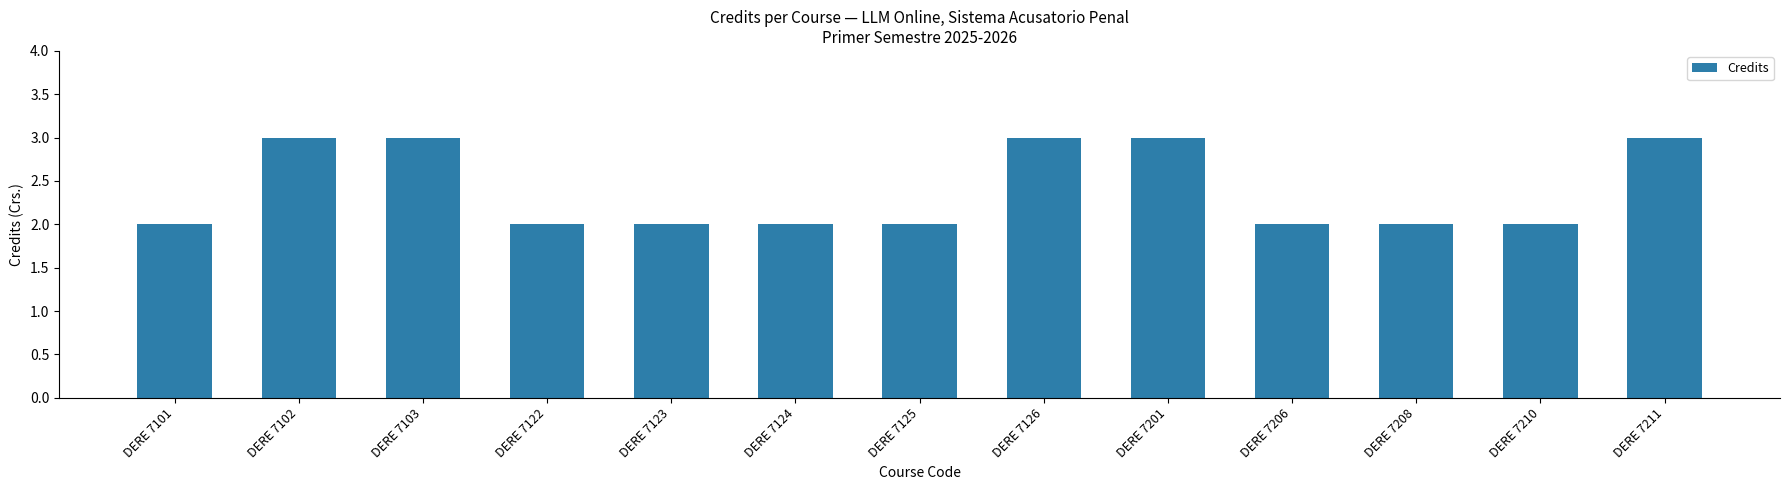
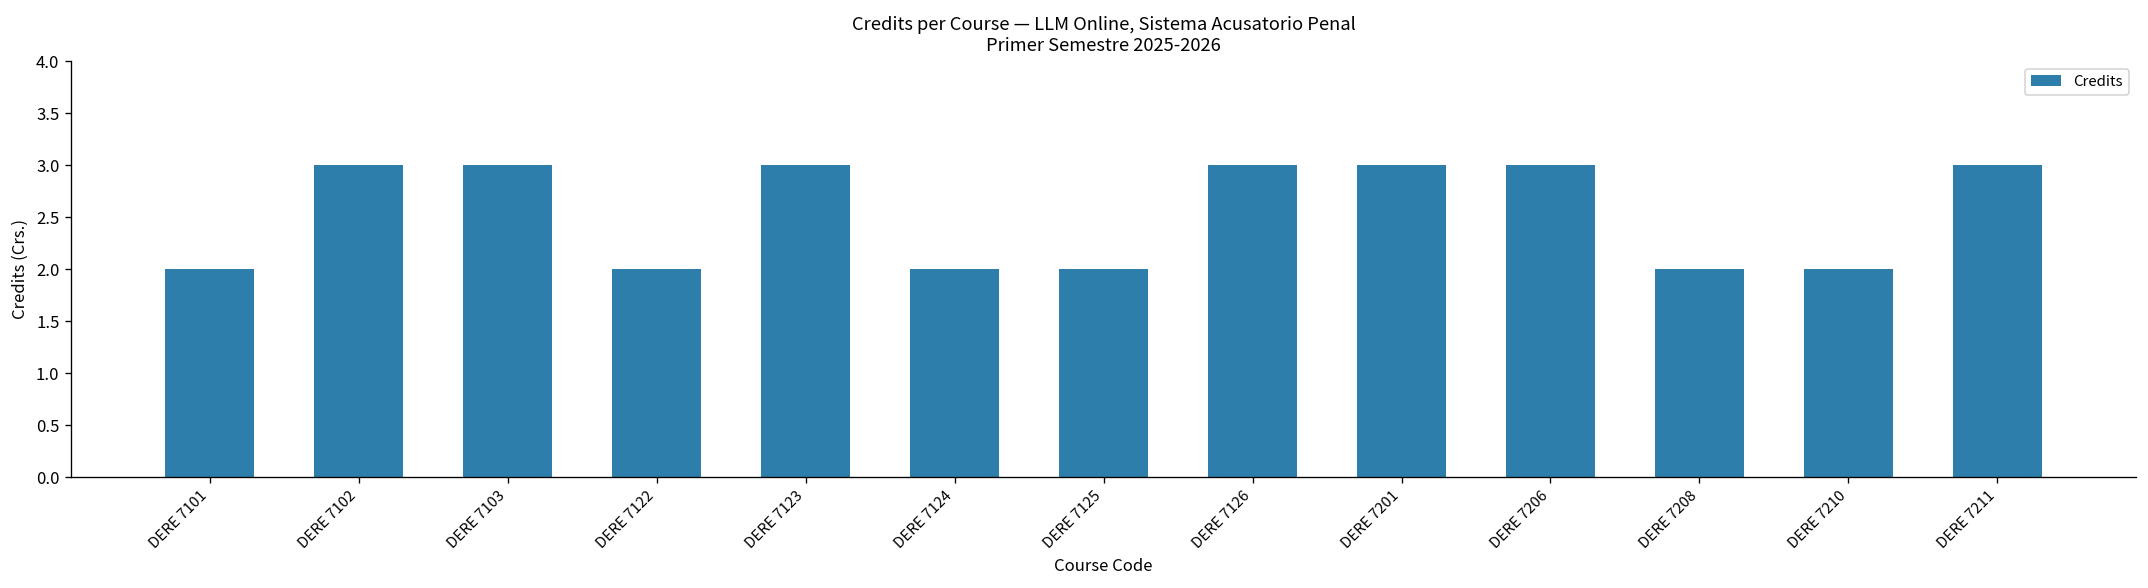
  {
    "DERE 7101": 2,
    "DERE 7102": 3,
    "DERE 7103": 3,
    "DERE 7122": 2,
-   "DERE 7123": 2,
+   "DERE 7123": 3,
    "DERE 7124": 2,
    "DERE 7125": 2,
    "DERE 7126": 3,
    "DERE 7201": 3,
-   "DERE 7206": 2,
+   "DERE 7206": 3,
    "DERE 7208": 2,
    "DERE 7210": 2,
    "DERE 7211": 3
  }
